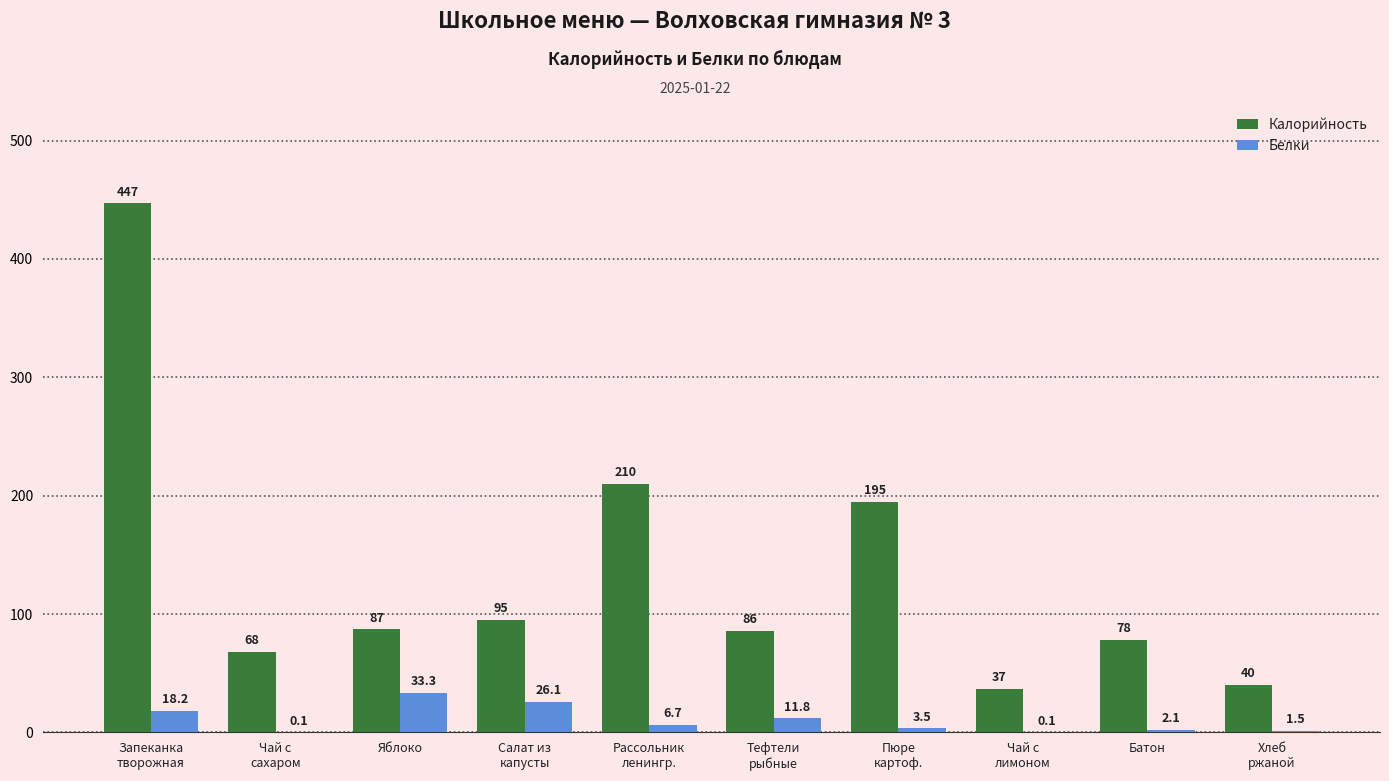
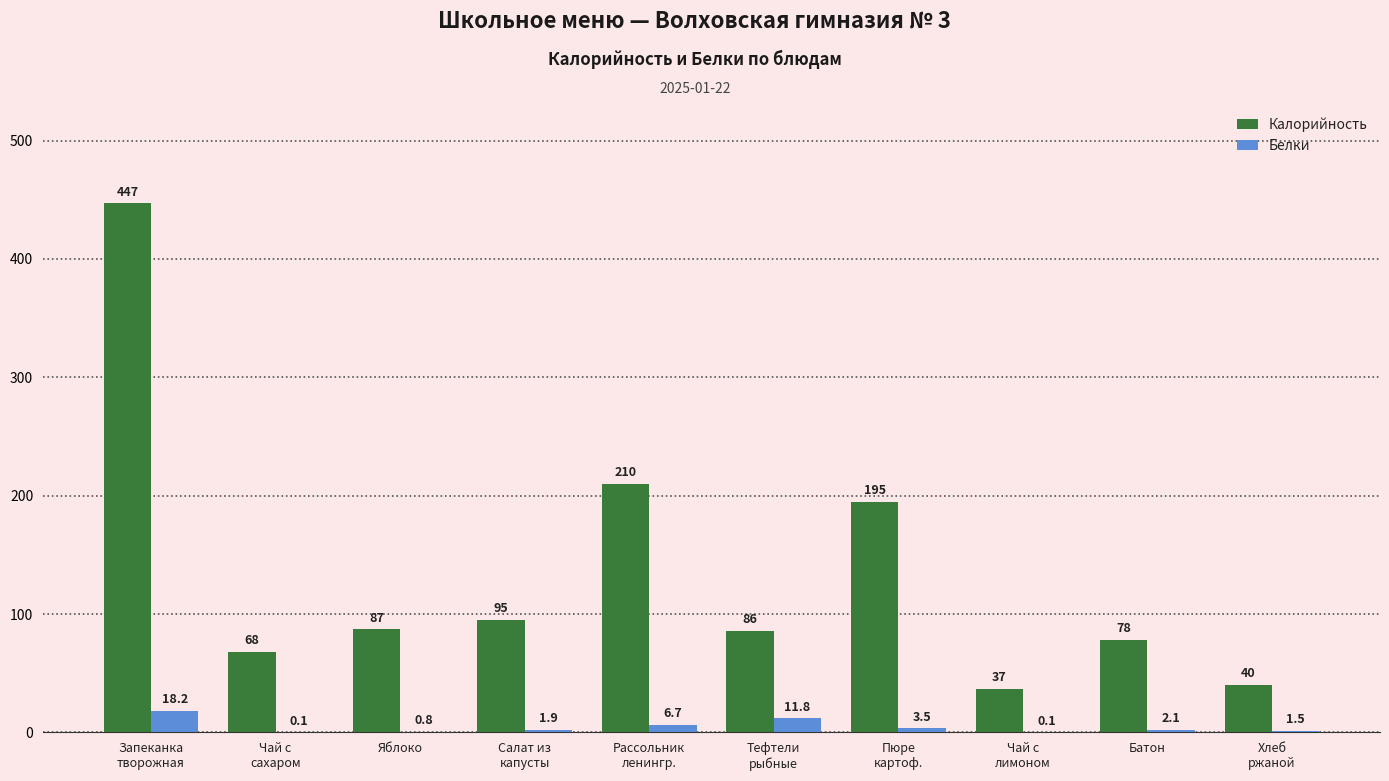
  {
    "Калорийность": {
      "Запеканка творожная": 447,
      "Чай с сахаром": 68,
      "Яблоко": 87,
      "Салат из капусты": 95,
      "Рассольник ленингр.": 210,
      "Тефтели рыбные": 86,
      "Пюре картоф.": 195,
      "Чай с лимоном": 37,
      "Батон": 78,
      "Хлеб ржаной": 40
    },
    "Белки": {
      "Запеканка творожная": 18.2,
      "Чай с сахаром": 0.1,
-     "Яблоко": 33.3,
-     "Салат из капусты": 26.1,
+     "Яблоко": 0.8,
+     "Салат из капусты": 1.9,
      "Рассольник ленингр.": 6.7,
      "Тефтели рыбные": 11.8,
      "Пюре картоф.": 3.5,
      "Чай с лимоном": 0.1,
      "Батон": 2.1,
      "Хлеб ржаной": 1.5
    }
  }
